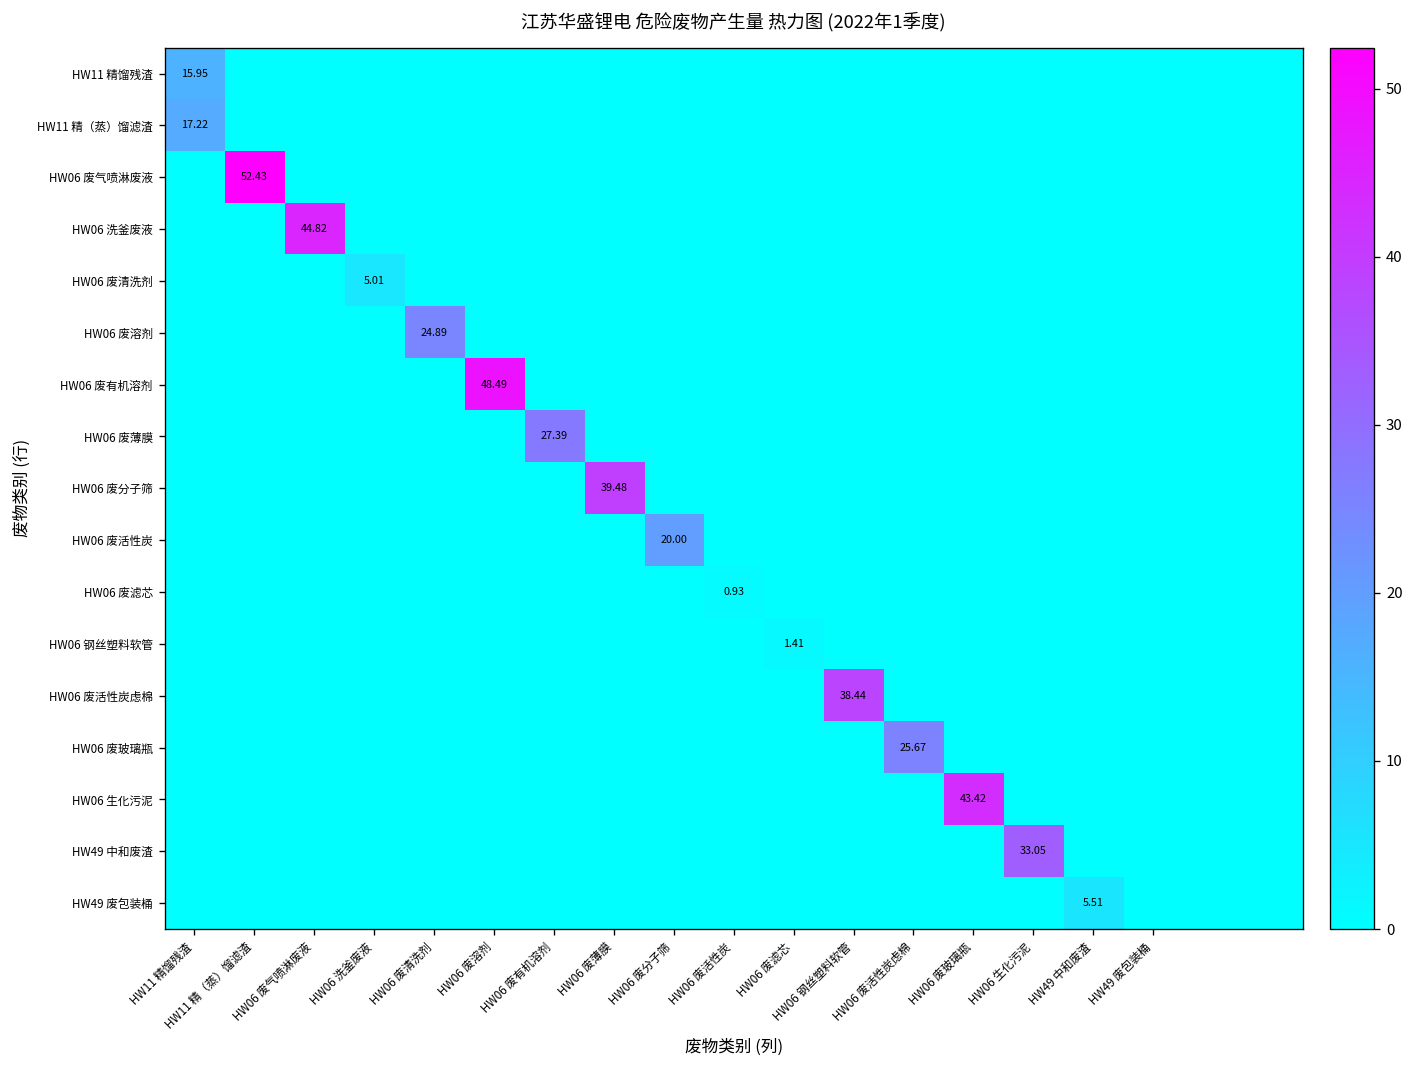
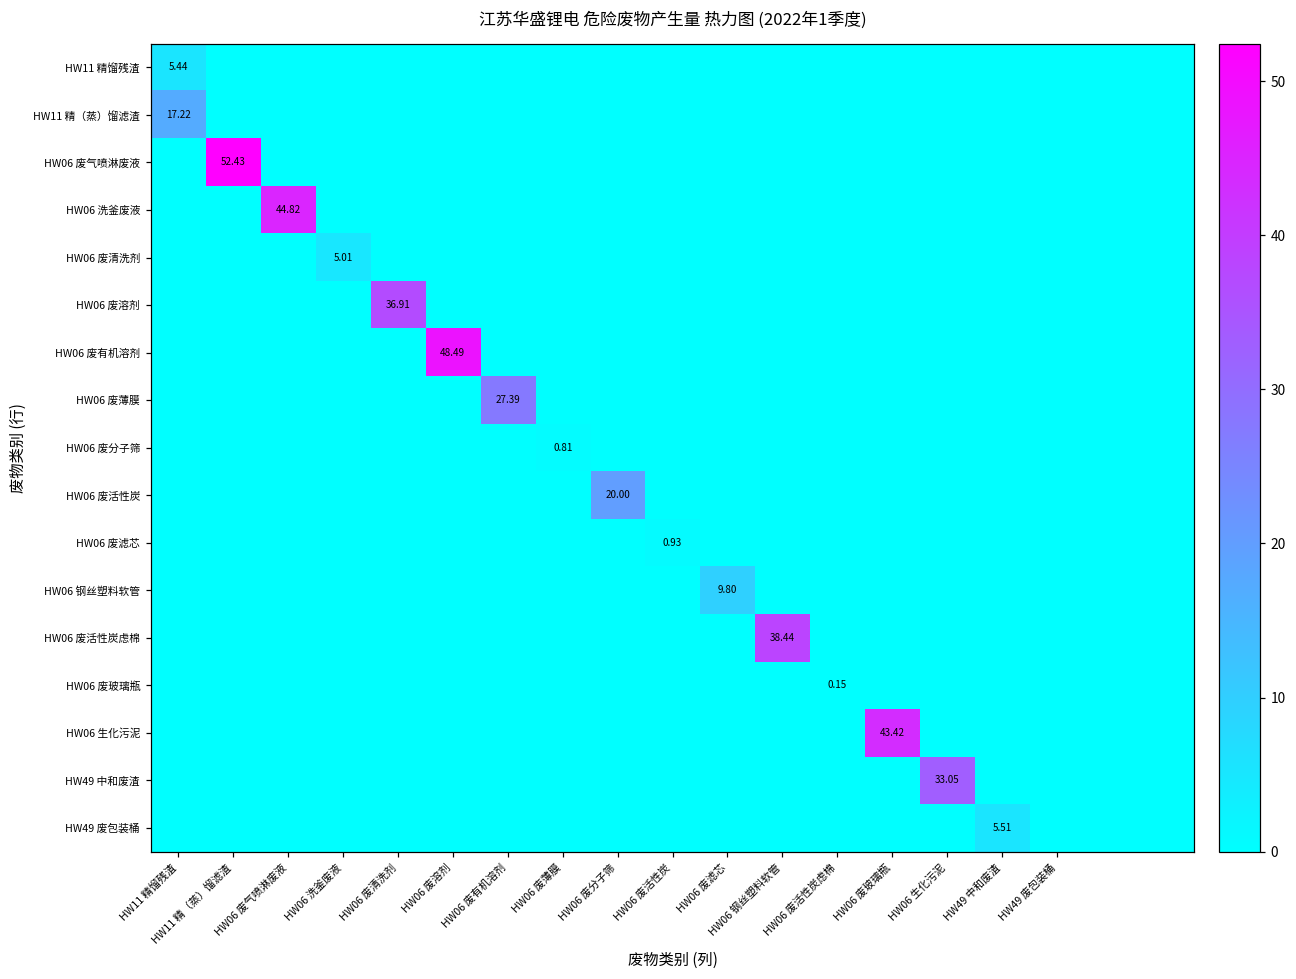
  {
    "HW11 精馏残渣": {
-     "HW11 精馏残渣": 15.95
+     "HW11 精馏残渣": 5.44
    },
    "HW11 精（蒸）馏滤渣": {
      "HW11 精馏残渣": 17.22
    },
    "HW06 废气喷淋废液": {
      "HW11 精（蒸）馏滤渣": 52.43
    },
    "HW06 洗釜废液": {
      "HW06 废气喷淋废液": 44.82
    },
    "HW06 废清洗剂": {
      "HW06 洗釜废液": 5.01
    },
    "HW06 废溶剂": {
-     "HW06 废清洗剂": 24.89
+     "HW06 废清洗剂": 36.91
    },
    "HW06 废有机溶剂": {
      "HW06 废溶剂": 48.49
    },
    "HW06 废薄膜": {
      "HW06 废有机溶剂": 27.39
    },
    "HW06 废分子筛": {
-     "HW06 废薄膜": 39.48
+     "HW06 废薄膜": 0.81
    },
    "HW06 废活性炭": {
      "HW06 废分子筛": 20.00
    },
    "HW06 废滤芯": {
      "HW06 废活性炭": 0.93
    },
    "HW06 钢丝塑料软管": {
-     "HW06 废滤芯": 1.41
+     "HW06 废滤芯": 9.80
    },
    "HW06 废活性炭虑棉": {
      "HW06 钢丝塑料软管": 38.44
    },
    "HW06 废玻璃瓶": {
-     "HW06 废活性炭虑棉": 25.67
+     "HW06 废活性炭虑棉": 0.15
    },
    "HW06 生化污泥": {
      "HW06 废玻璃瓶": 43.42
    },
    "HW49 中和废渣": {
      "HW06 生化污泥": 33.05
    },
    "HW49 废包装桶": {
      "HW49 中和废渣": 5.51
    }
  }
